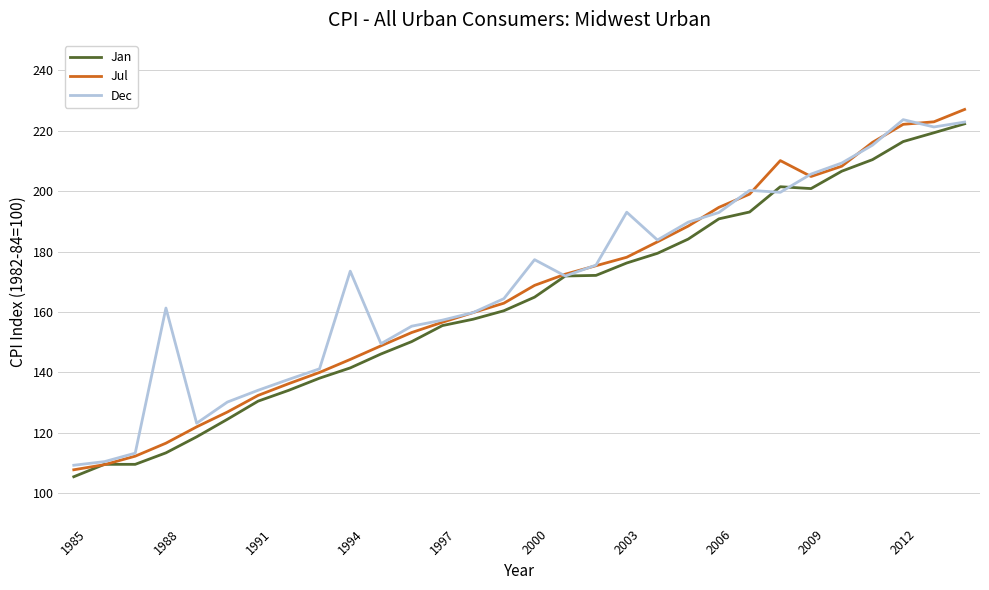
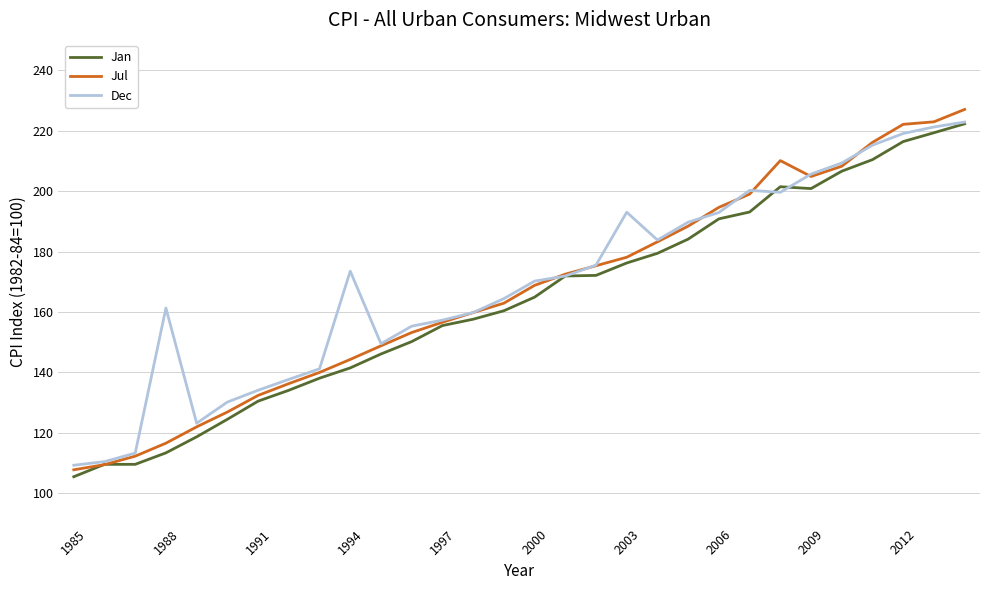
  {
    "Jan": {
      "1985": 106,
      "1988": 113,
      "1991": 131,
      "1994": 142,
      "1997": 156,
      "2000": 165,
      "2003": 176,
      "2006": 191,
      "2009": 201,
      "2012": 216
    },
    "Jul": {
      "1985": 108,
      "1988": 117,
      "1991": 132,
      "1994": 144,
      "2000": 169,
      "2003": 178,
      "2006": 195,
      "2012": 222
    },
    "Dec": {
      "1985": 109,
      "1988": 161,
      "1991": 134,
      "1994": 174,
-     "2000": 177,
+     "2000": 170,
      "2003": 193,
      "2006": 193,
-     "2012": 224
+     "2012": 219
    }
  }
